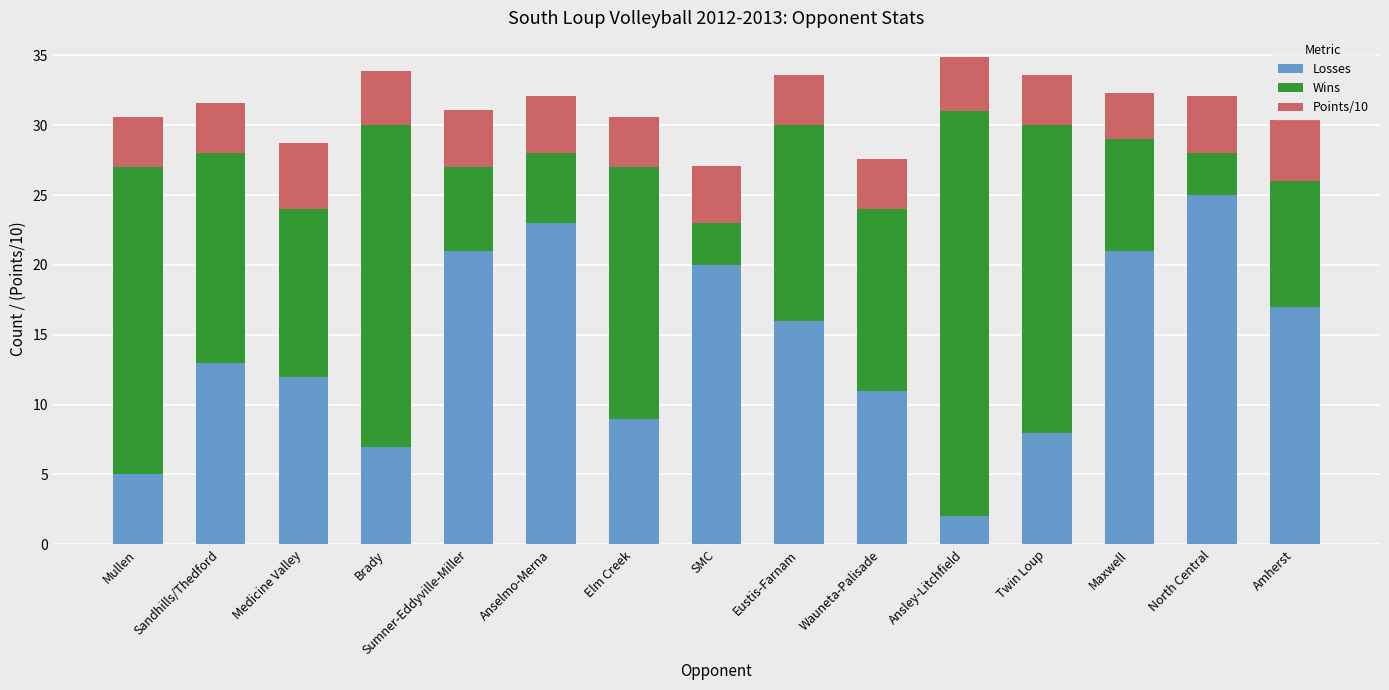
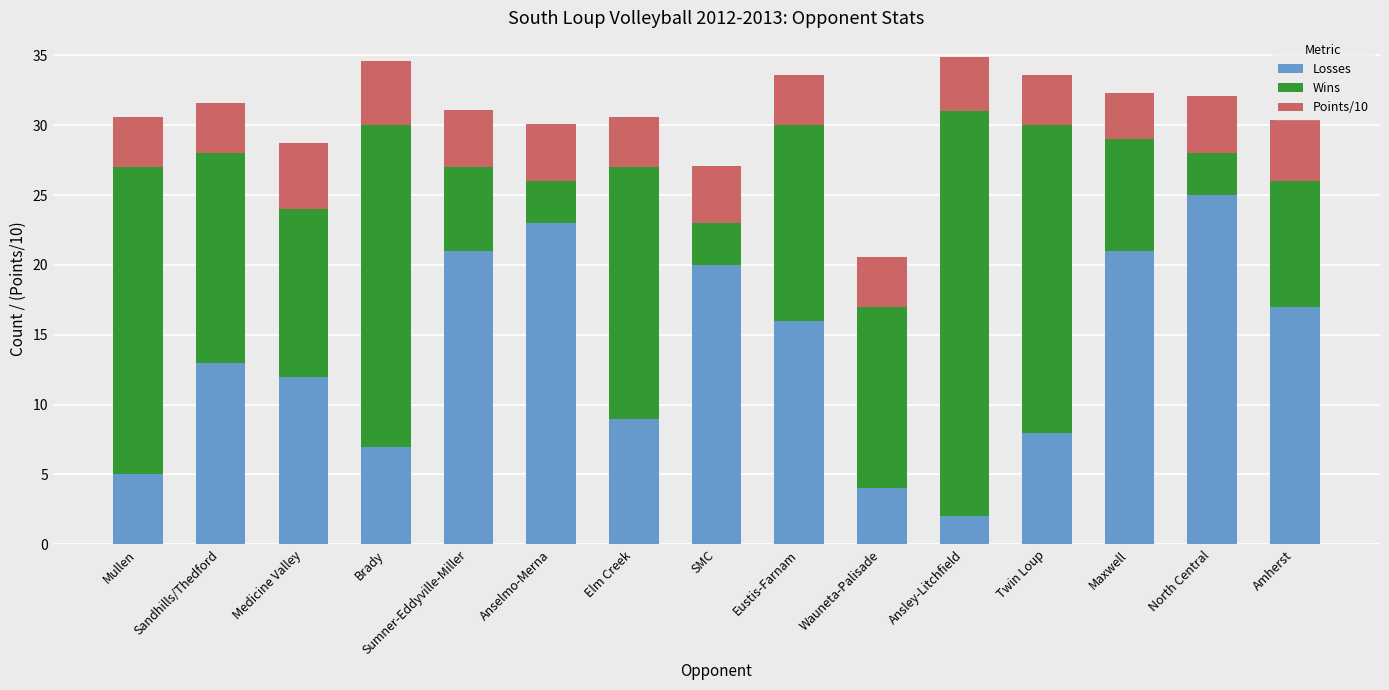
  {
    "Losses": {
      "Mullen": 5,
      "Sandhills/Thedford": 13,
      "Medicine Valley": 12,
      "Brady": 7,
      "Sumner-Eddyville-Miller": 21,
      "Anselmo-Merna": 23,
      "Elm Creek": 9,
      "SMC": 20,
      "Eustis-Farnam": 16,
-     "Wauneta-Palisade": 11,
+     "Wauneta-Palisade": 4,
      "Ansley-Litchfield": 2,
      "Twin Loup": 8,
      "Maxwell": 21,
      "North Central": 25,
      "Amherst": 17
    },
    "Wins": {
      "Mullen": 22,
      "Sandhills/Thedford": 15,
      "Medicine Valley": 12,
      "Brady": 23,
      "Sumner-Eddyville-Miller": 6,
-     "Anselmo-Merna": 5,
+     "Anselmo-Merna": 3,
      "Elm Creek": 18,
      "SMC": 3,
      "Eustis-Farnam": 14,
      "Wauneta-Palisade": 13,
      "Ansley-Litchfield": 29,
      "Twin Loup": 22,
      "Maxwell": 8,
      "North Central": 3,
      "Amherst": 9
    },
    "Points/10": {
      "Mullen": 3.6,
      "Sandhills/Thedford": 3.6,
      "Medicine Valley": 4.7,
-     "Brady": 3.9,
+     "Brady": 4.6,
      "Sumner-Eddyville-Miller": 4.1,
      "Anselmo-Merna": 4.1,
      "Elm Creek": 3.6,
      "SMC": 4.1,
      "Eustis-Farnam": 3.6,
      "Wauneta-Palisade": 3.6,
      "Ansley-Litchfield": 3.9,
      "Twin Loup": 3.6,
      "Maxwell": 3.3,
      "North Central": 4.1,
      "Amherst": 4.4
    }
  }
